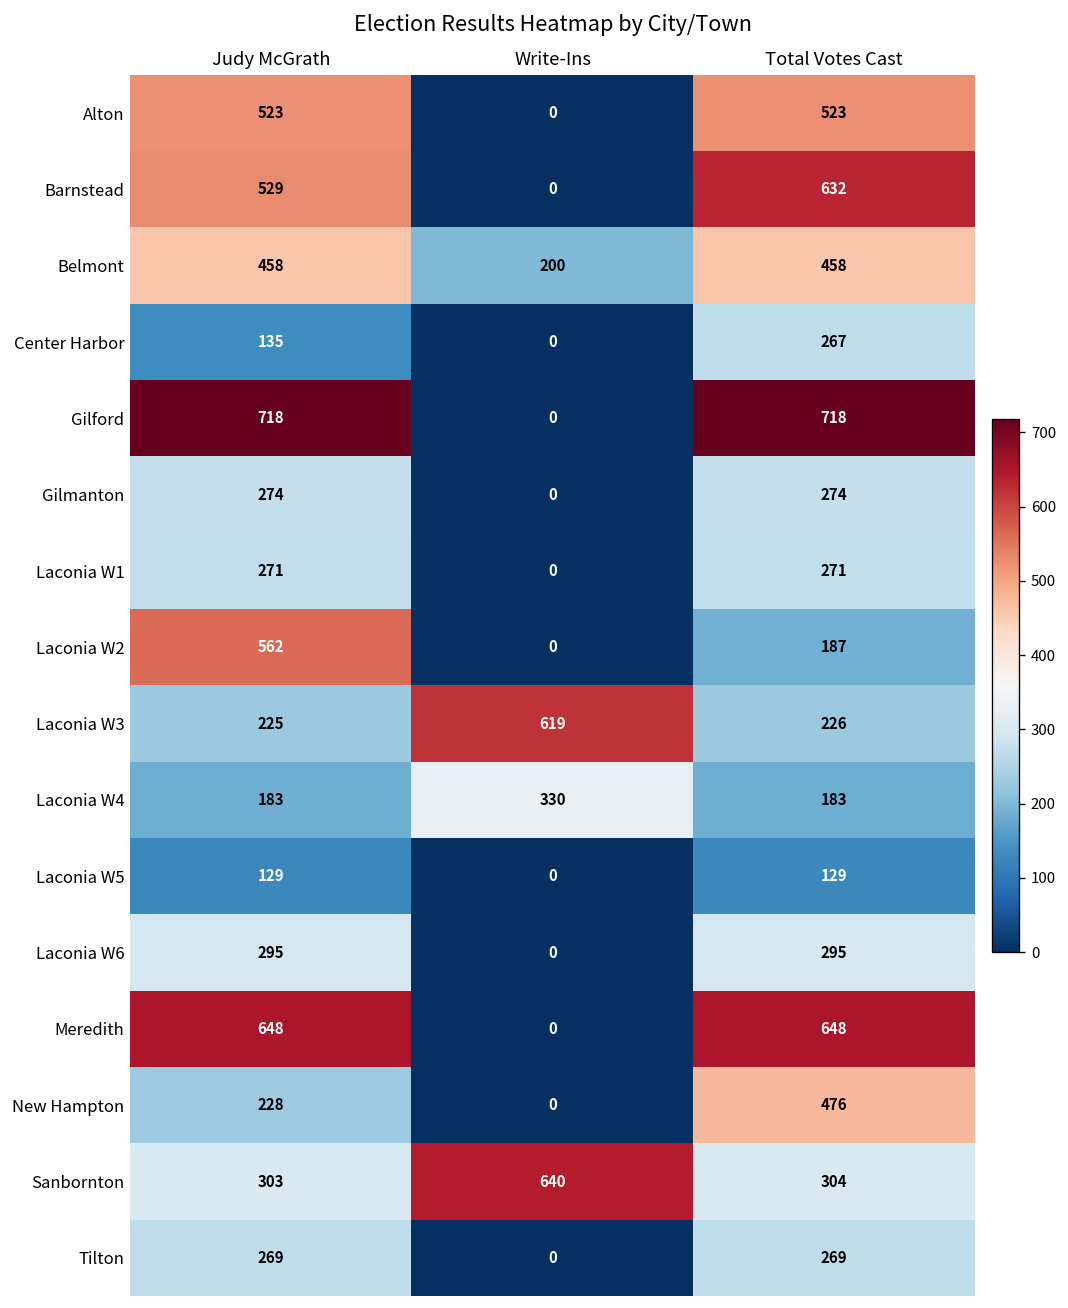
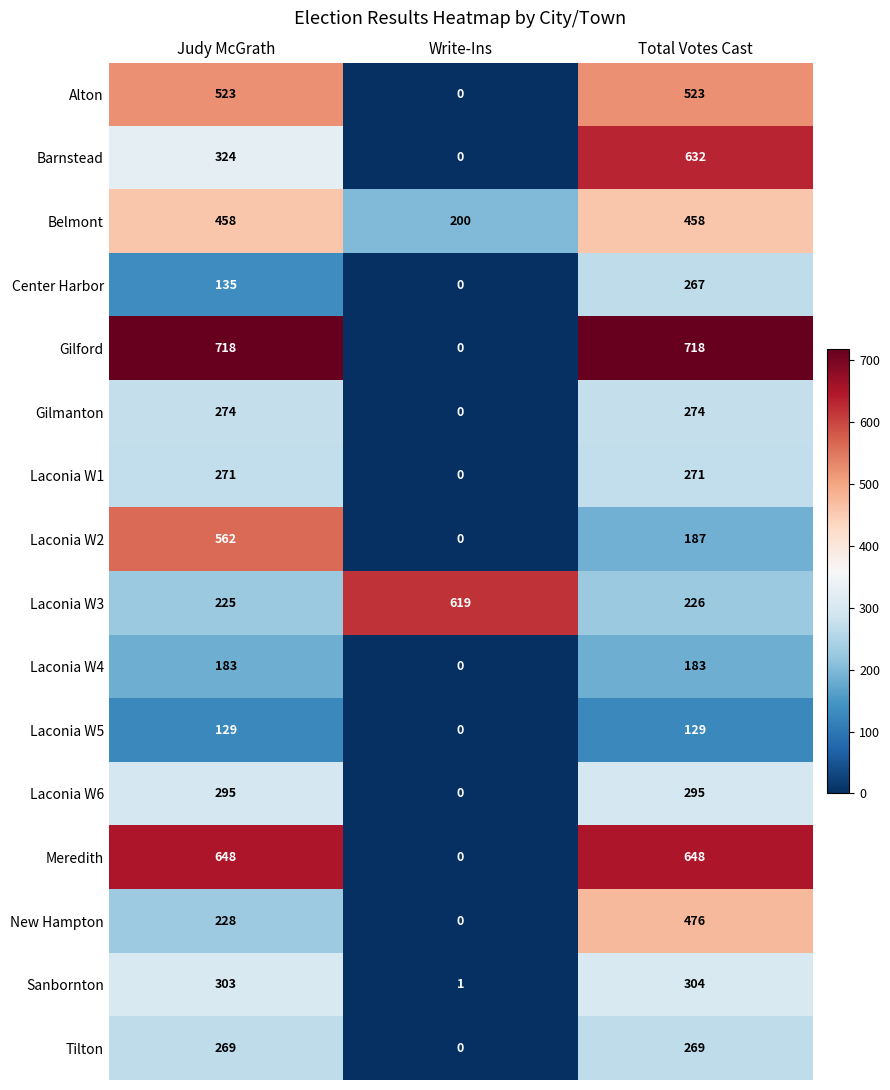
  {
    "Alton": {
      "Judy McGrath": 523,
      "Write-Ins": 0,
      "Total Votes Cast": 523
    },
    "Barnstead": {
-     "Judy McGrath": 529,
+     "Judy McGrath": 324,
      "Write-Ins": 0,
      "Total Votes Cast": 632
    },
    "Belmont": {
      "Judy McGrath": 458,
      "Write-Ins": 200,
      "Total Votes Cast": 458
    },
    "Center Harbor": {
      "Judy McGrath": 135,
      "Write-Ins": 0,
      "Total Votes Cast": 267
    },
    "Gilford": {
      "Judy McGrath": 718,
      "Write-Ins": 0,
      "Total Votes Cast": 718
    },
    "Gilmanton": {
      "Judy McGrath": 274,
      "Write-Ins": 0,
      "Total Votes Cast": 274
    },
    "Laconia W1": {
      "Judy McGrath": 271,
      "Write-Ins": 0,
      "Total Votes Cast": 271
    },
    "Laconia W2": {
      "Judy McGrath": 562,
      "Write-Ins": 0,
      "Total Votes Cast": 187
    },
    "Laconia W3": {
      "Judy McGrath": 225,
      "Write-Ins": 619,
      "Total Votes Cast": 226
    },
    "Laconia W4": {
      "Judy McGrath": 183,
-     "Write-Ins": 330,
+     "Write-Ins": 0,
      "Total Votes Cast": 183
    },
    "Laconia W5": {
      "Judy McGrath": 129,
      "Write-Ins": 0,
      "Total Votes Cast": 129
    },
    "Laconia W6": {
      "Judy McGrath": 295,
      "Write-Ins": 0,
      "Total Votes Cast": 295
    },
    "Meredith": {
      "Judy McGrath": 648,
      "Write-Ins": 0,
      "Total Votes Cast": 648
    },
    "New Hampton": {
      "Judy McGrath": 228,
      "Write-Ins": 0,
      "Total Votes Cast": 476
    },
    "Sanbornton": {
      "Judy McGrath": 303,
-     "Write-Ins": 640,
+     "Write-Ins": 1,
      "Total Votes Cast": 304
    },
    "Tilton": {
      "Judy McGrath": 269,
      "Write-Ins": 0,
      "Total Votes Cast": 269
    }
  }
